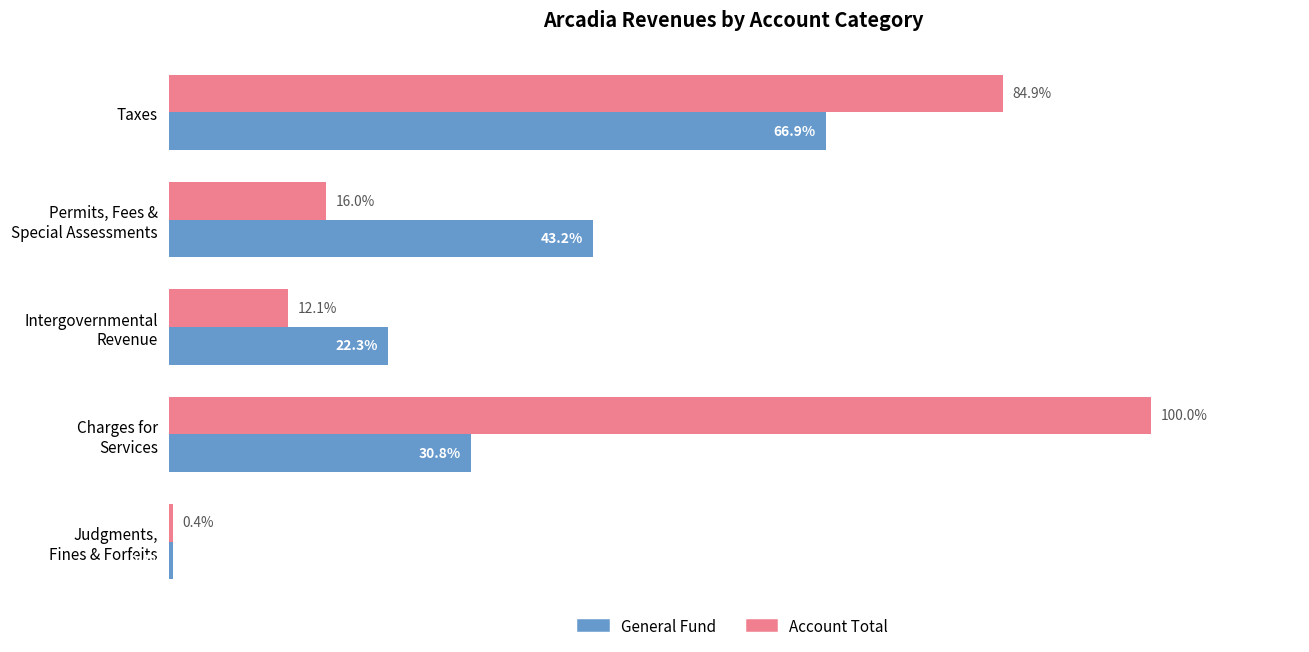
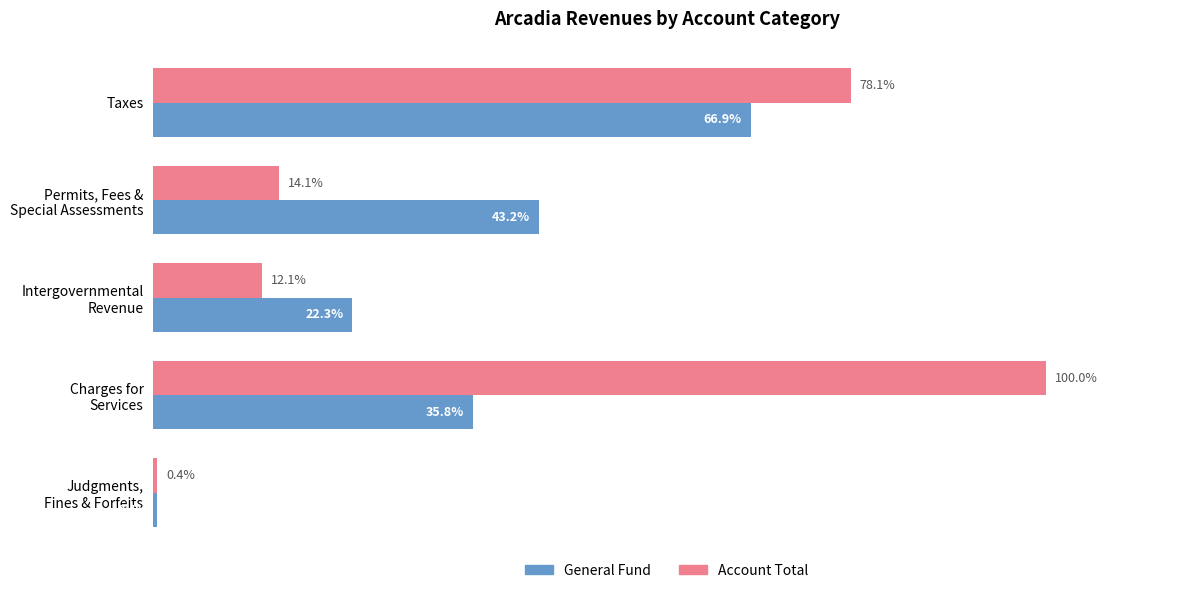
  {
    "General Fund": {
      "Taxes": "66.9%",
      "Permits, Fees & Special Assessments": "43.2%",
      "Intergovernmental Revenue": "22.3%",
-     "Charges for Services": "30.8%"
+     "Charges for Services": "35.8%"
    },
    "Account Total": {
-     "Taxes": "84.9%",
-     "Permits, Fees & Special Assessments": "16.0%",
+     "Taxes": "78.1%",
+     "Permits, Fees & Special Assessments": "14.1%",
      "Intergovernmental Revenue": "12.1%",
      "Charges for Services": "100.0%",
      "Judgments, Fines & Forfeits": "0.4%"
    }
  }
